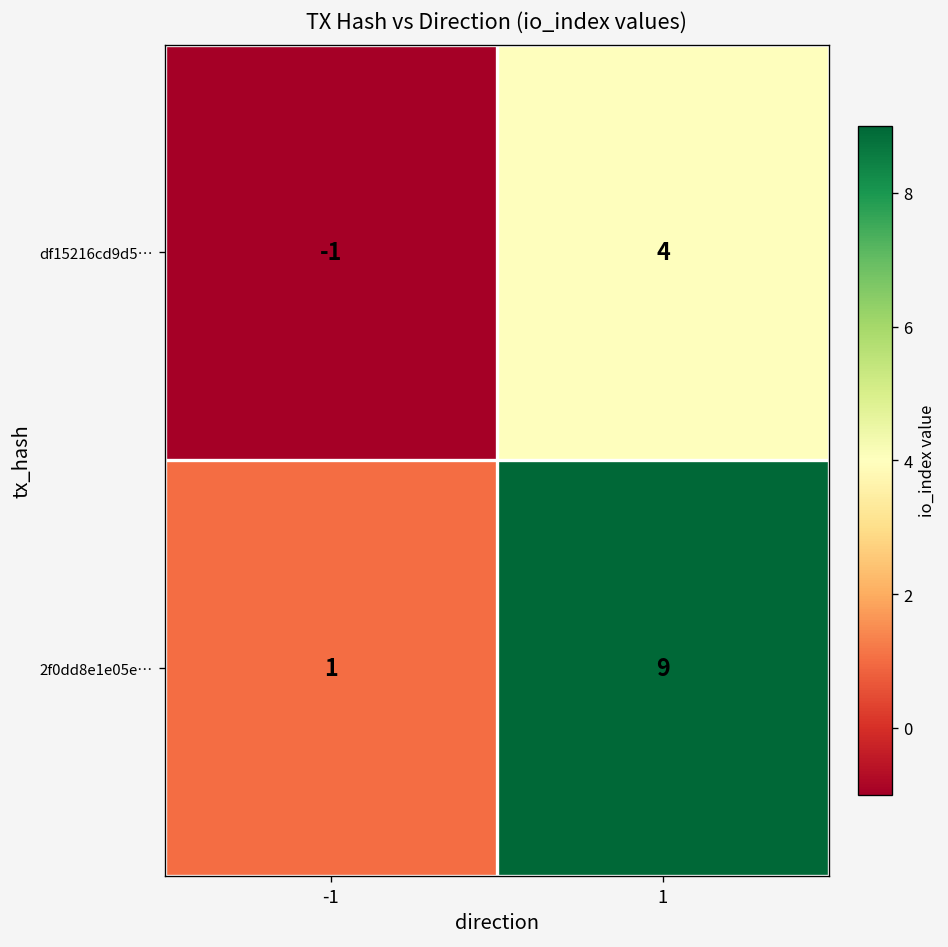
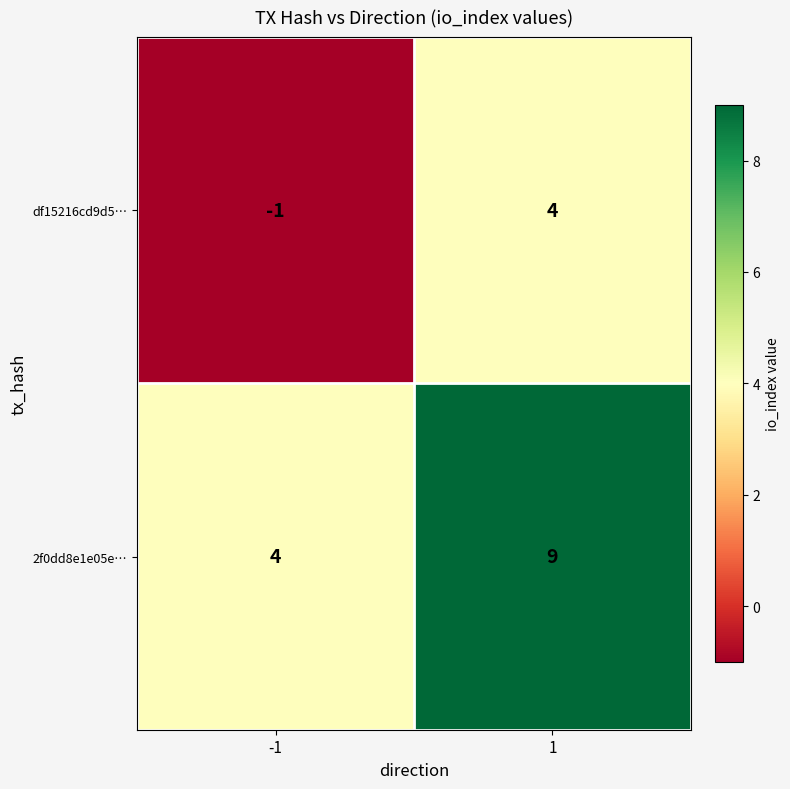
  {
    "df15216cd9d5…": {
      "-1": -1,
      "1": 4
    },
    "2f0dd8e1e05e…": {
-     "-1": 1,
+     "-1": 4,
      "1": 9
    }
  }
